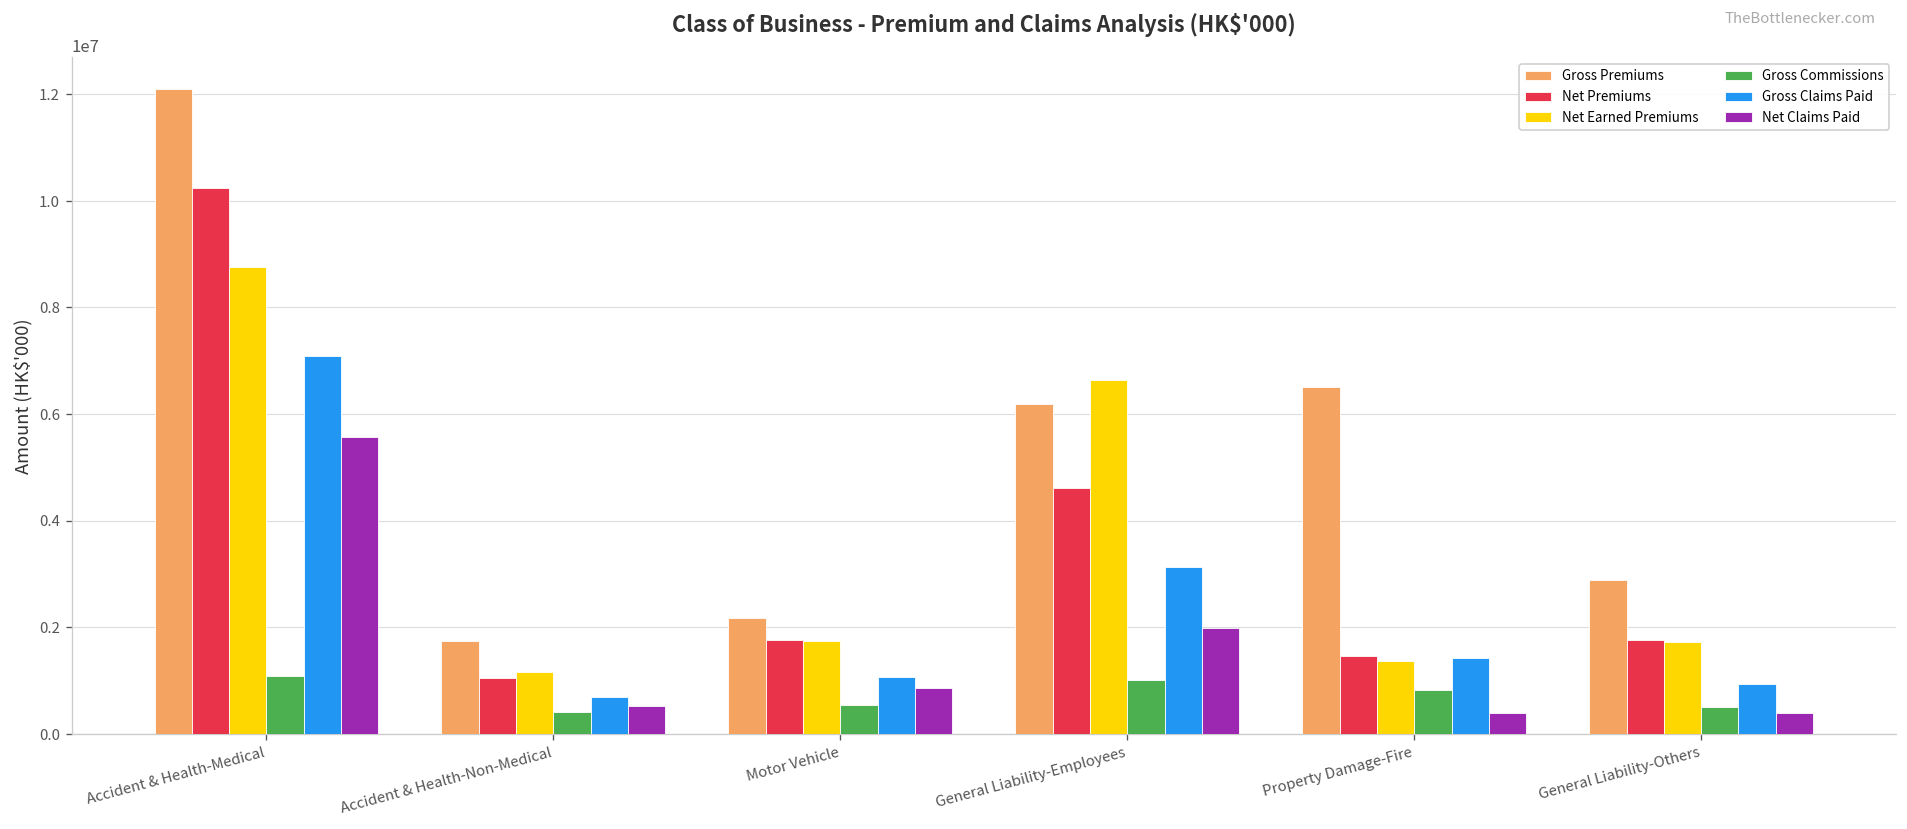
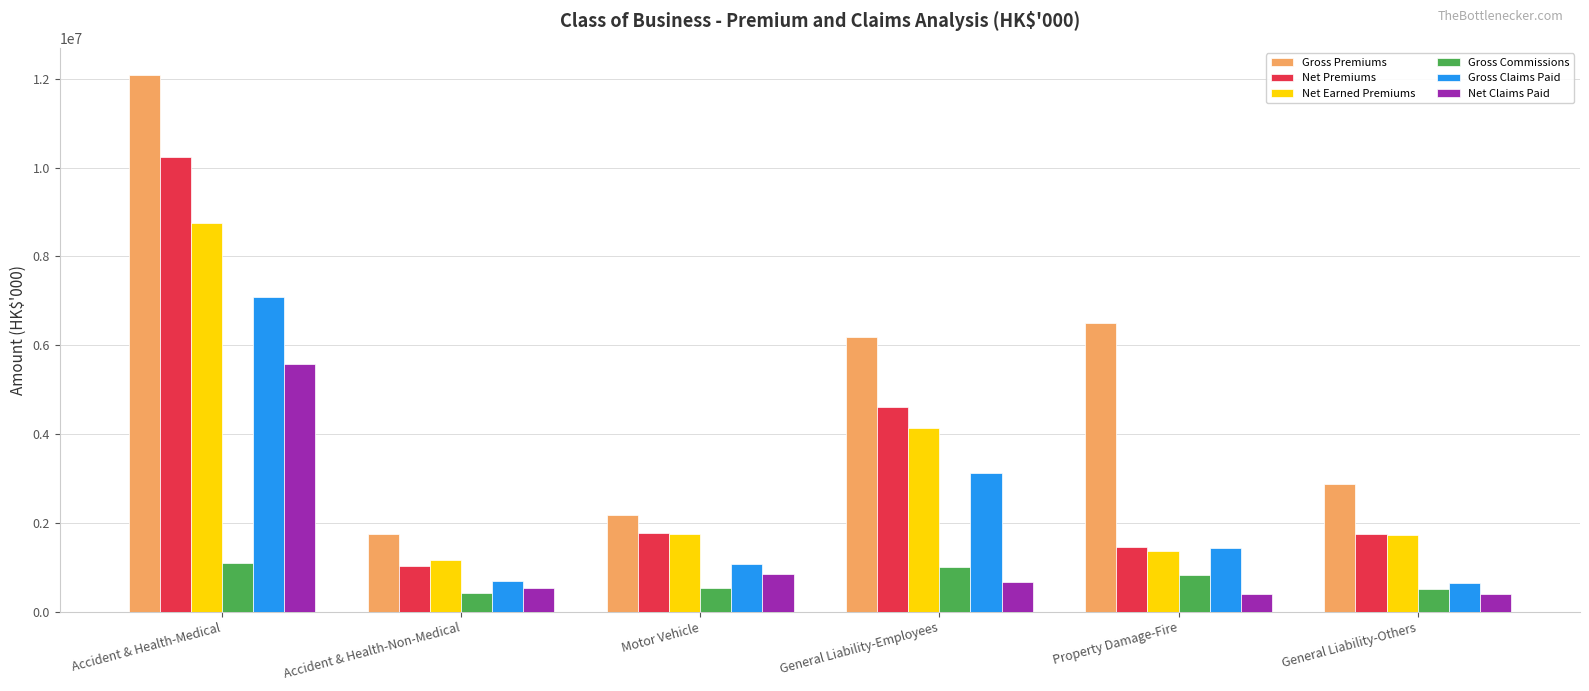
  {
    "Gross Premiums": {
      "Accident & Health-Medical": 12100000,
      "Accident & Health-Non-Medical": 1700000,
      "Motor Vehicle": 2200000,
      "General Liability-Employees": 6200000,
      "Property Damage-Fire": 6500000,
      "General Liability-Others": 2900000
    },
    "Net Premiums": {
      "Accident & Health-Medical": 10200000,
      "Accident & Health-Non-Medical": 1000000,
      "Motor Vehicle": 1800000,
      "General Liability-Employees": 4600000,
      "Property Damage-Fire": 1500000,
      "General Liability-Others": 1800000
    },
    "Net Earned Premiums": {
      "Accident & Health-Medical": 8800000,
      "Accident & Health-Non-Medical": 1200000,
      "Motor Vehicle": 1700000,
-     "General Liability-Employees": 6600000,
+     "General Liability-Employees": 4100000,
      "Property Damage-Fire": 1400000,
      "General Liability-Others": 1700000
    },
    "Gross Commissions": {
      "Accident & Health-Medical": 1100000,
      "Accident & Health-Non-Medical": 400000,
      "Motor Vehicle": 500000,
      "General Liability-Employees": 1000000,
      "Property Damage-Fire": 800000,
      "General Liability-Others": 500000
    },
    "Gross Claims Paid": {
      "Accident & Health-Medical": 7100000,
      "Accident & Health-Non-Medical": 700000,
      "Motor Vehicle": 1100000,
      "General Liability-Employees": 3100000,
      "Property Damage-Fire": 1400000,
-     "General Liability-Others": 900000
+     "General Liability-Others": 600000
    },
    "Net Claims Paid": {
      "Accident & Health-Medical": 5600000,
      "Accident & Health-Non-Medical": 500000,
      "Motor Vehicle": 900000,
-     "General Liability-Employees": 2000000,
+     "General Liability-Employees": 700000,
      "Property Damage-Fire": 400000,
      "General Liability-Others": 400000
    }
  }
